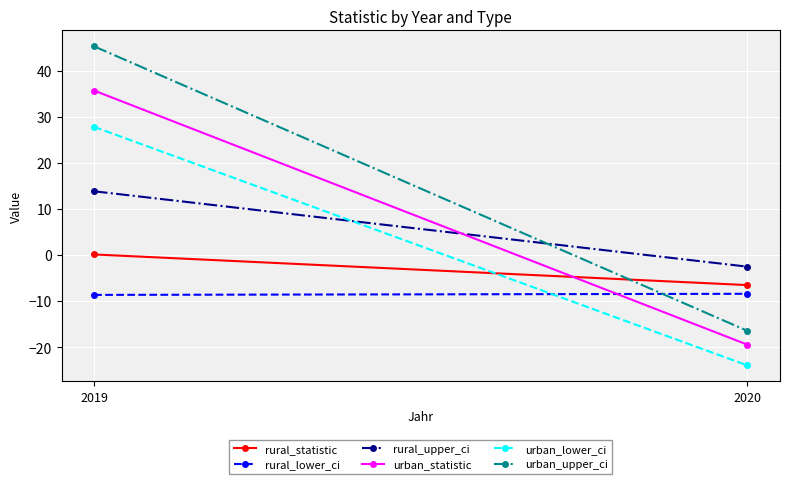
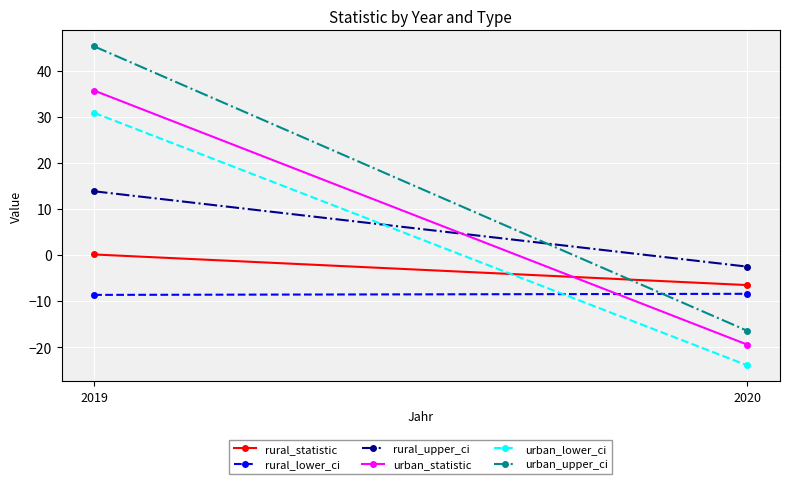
  {
    "rural_statistic": {
      "2019": 0,
      "2020": -7
    },
    "rural_lower_ci": {
      "2019": -9,
      "2020": -8
    },
    "rural_upper_ci": {
      "2019": 14,
      "2020": -3
    },
    "urban_statistic": {
      "2019": 36,
      "2020": -19
    },
    "urban_lower_ci": {
-     "2019": 28,
+     "2019": 31,
      "2020": -24
    },
    "urban_upper_ci": {
      "2019": 45,
      "2020": -16
    }
  }
